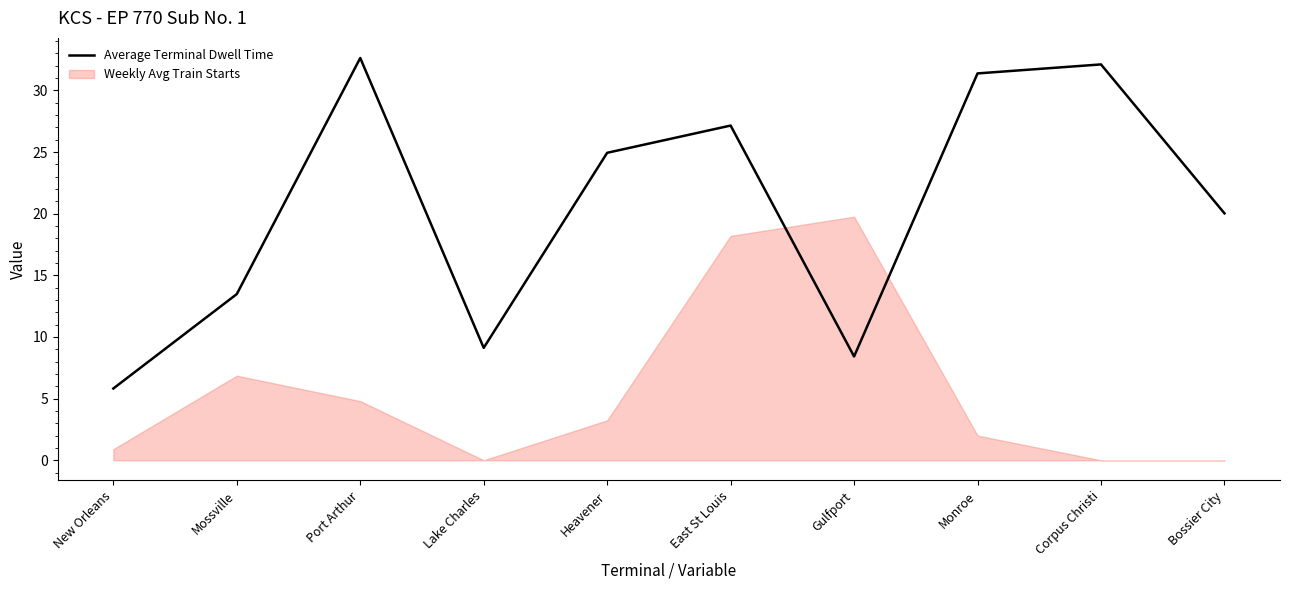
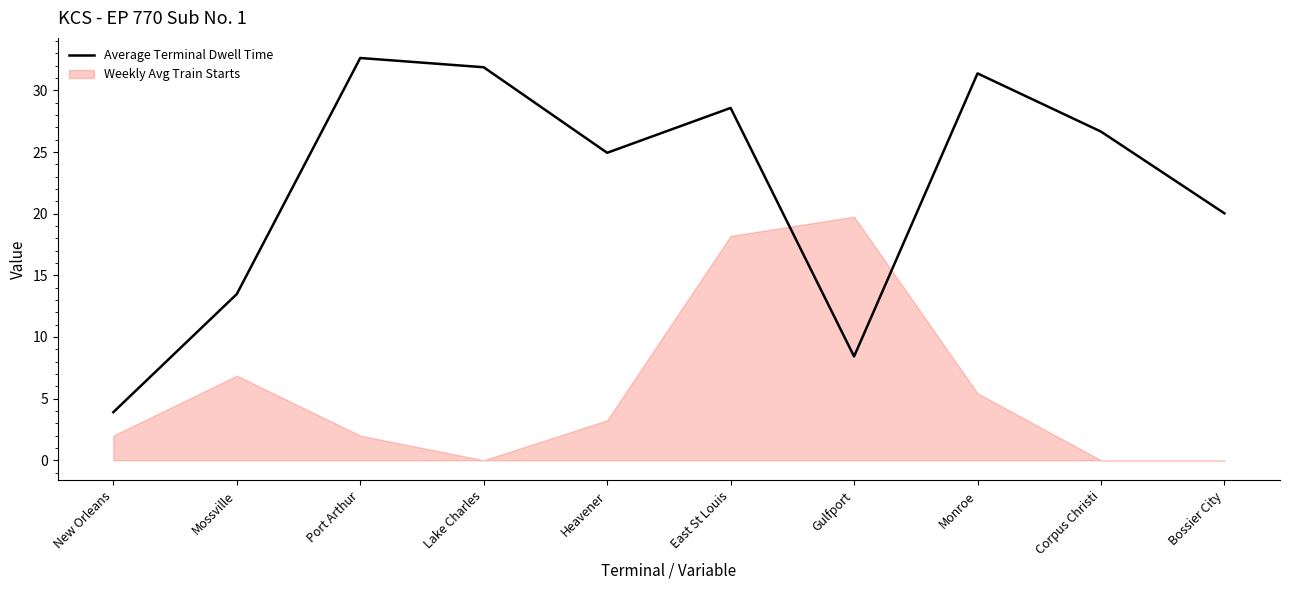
  {
    "Average Terminal Dwell Time": {
-     "New Orleans": 5.8,
+     "New Orleans": 3.9,
      "Mossville": 13.5,
      "Port Arthur": 32.6,
-     "Lake Charles": 9.1,
+     "Lake Charles": 31.9,
      "Heavener": 24.9,
-     "East St Louis": 27.2,
+     "East St Louis": 28.6,
      "Gulfport": 8.4,
      "Monroe": 31.4,
-     "Corpus Christi": 32.1,
+     "Corpus Christi": 26.7,
      "Bossier City": 20.0
    },
    "Weekly Avg Train Starts": {
-     "New Orleans": 0.9,
+     "New Orleans": 2.0,
      "Mossville": 6.9,
-     "Port Arthur": 4.8,
+     "Port Arthur": 2.0,
      "Lake Charles": 0.0,
      "Heavener": 3.2,
      "East St Louis": 18.2,
      "Gulfport": 19.8,
-     "Monroe": 2.0,
+     "Monroe": 5.4,
      "Corpus Christi": 0.0,
      "Bossier City": 0.0
    }
  }
